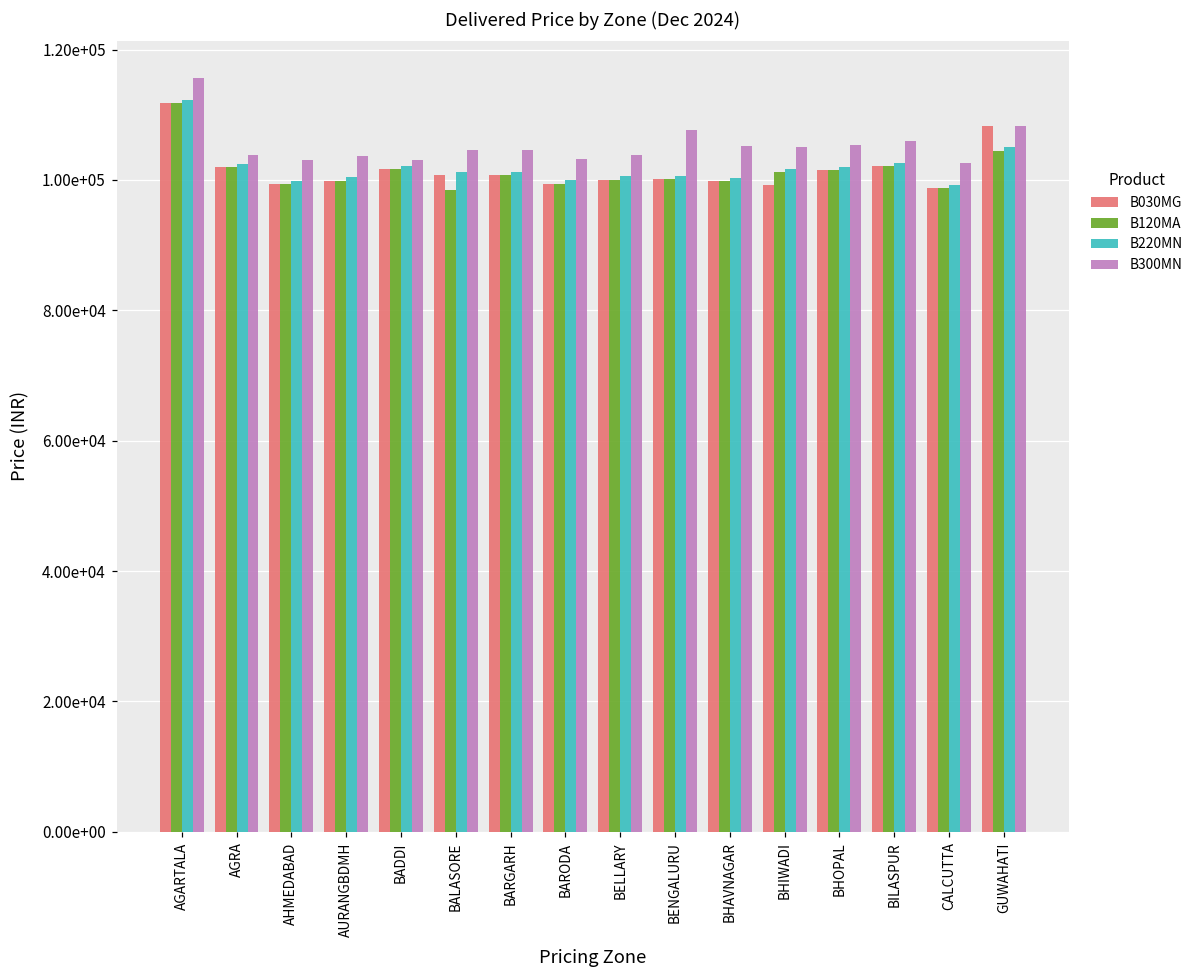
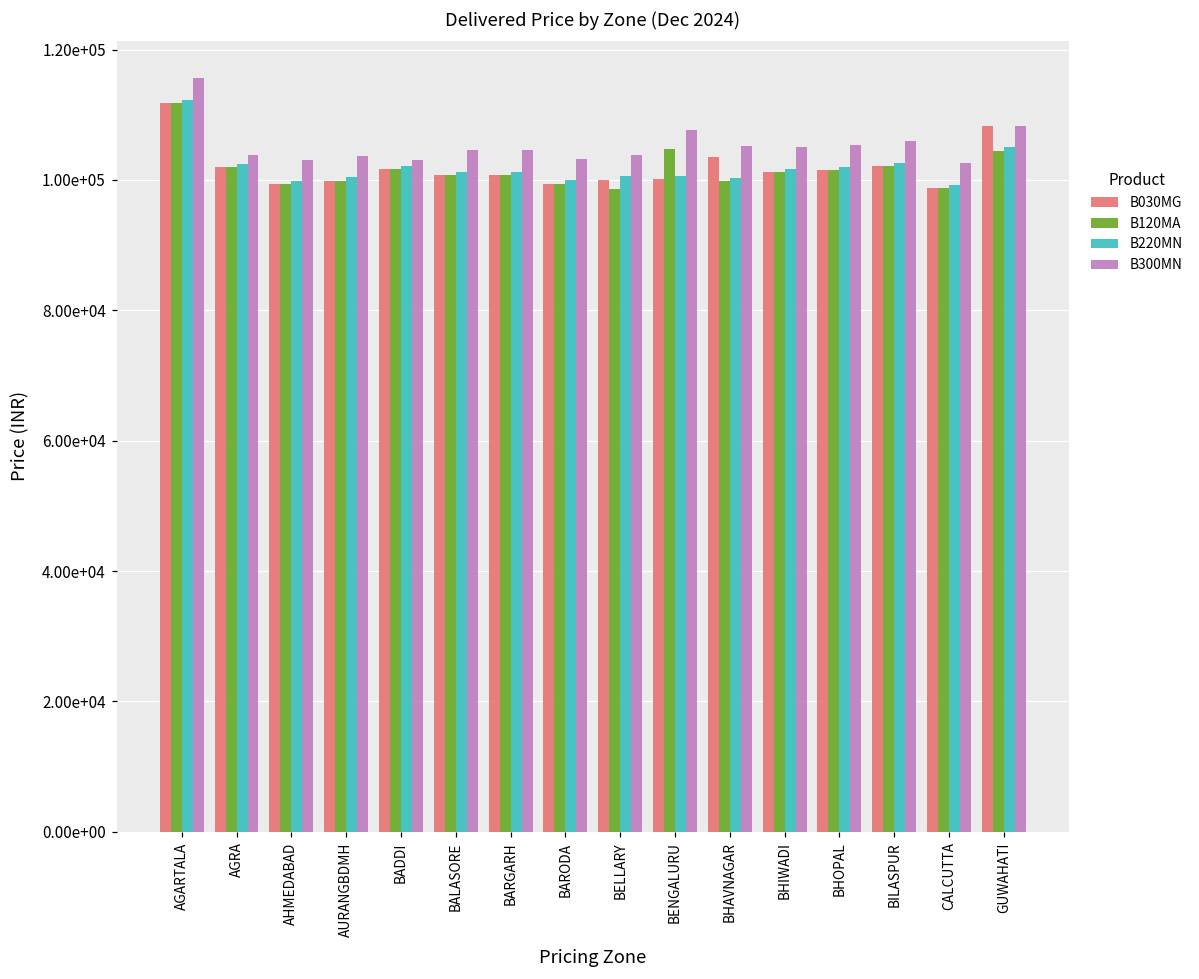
  {
    "B030MG": {
      "AGARTALA": 112000,
      "AGRA": 102000,
      "AHMEDABAD": 99000,
      "AURANGBDMH": 100000,
      "BADDI": 102000,
      "BALASORE": 101000,
      "BARGARH": 101000,
      "BARODA": 99000,
      "BELLARY": 100000,
      "BENGALURU": 100000,
-     "BHAVNAGAR": 100000,
-     "BHIWADI": 99000,
+     "BHAVNAGAR": 103000,
+     "BHIWADI": 101000,
      "BHOPAL": 102000,
      "BILASPUR": 102000,
      "CALCUTTA": 99000,
      "GUWAHATI": 108000
    },
    "B120MA": {
      "AGARTALA": 112000,
      "AGRA": 102000,
      "AHMEDABAD": 99000,
      "AURANGBDMH": 100000,
      "BADDI": 102000,
-     "BALASORE": 98000,
+     "BALASORE": 101000,
      "BARGARH": 101000,
      "BARODA": 99000,
-     "BELLARY": 100000,
-     "BENGALURU": 100000,
+     "BELLARY": 99000,
+     "BENGALURU": 105000,
      "BHAVNAGAR": 100000,
      "BHIWADI": 101000,
      "BHOPAL": 102000,
      "BILASPUR": 102000,
      "CALCUTTA": 99000,
      "GUWAHATI": 104000
    },
    "B220MN": {
      "AGARTALA": 112000,
      "AGRA": 102000,
      "AHMEDABAD": 100000,
      "AURANGBDMH": 100000,
      "BADDI": 102000,
      "BALASORE": 101000,
      "BARGARH": 101000,
      "BARODA": 100000,
      "BELLARY": 101000,
      "BENGALURU": 101000,
      "BHAVNAGAR": 100000,
      "BHIWADI": 102000,
      "BHOPAL": 102000,
      "BILASPUR": 103000,
      "CALCUTTA": 99000,
      "GUWAHATI": 105000
    },
    "B300MN": {
      "AGARTALA": 116000,
      "AGRA": 104000,
      "AHMEDABAD": 103000,
      "AURANGBDMH": 104000,
      "BADDI": 103000,
      "BALASORE": 105000,
      "BARGARH": 105000,
      "BARODA": 103000,
      "BELLARY": 104000,
      "BENGALURU": 108000,
      "BHAVNAGAR": 105000,
      "BHIWADI": 105000,
      "BHOPAL": 105000,
      "BILASPUR": 106000,
      "CALCUTTA": 103000,
      "GUWAHATI": 108000
    }
  }
